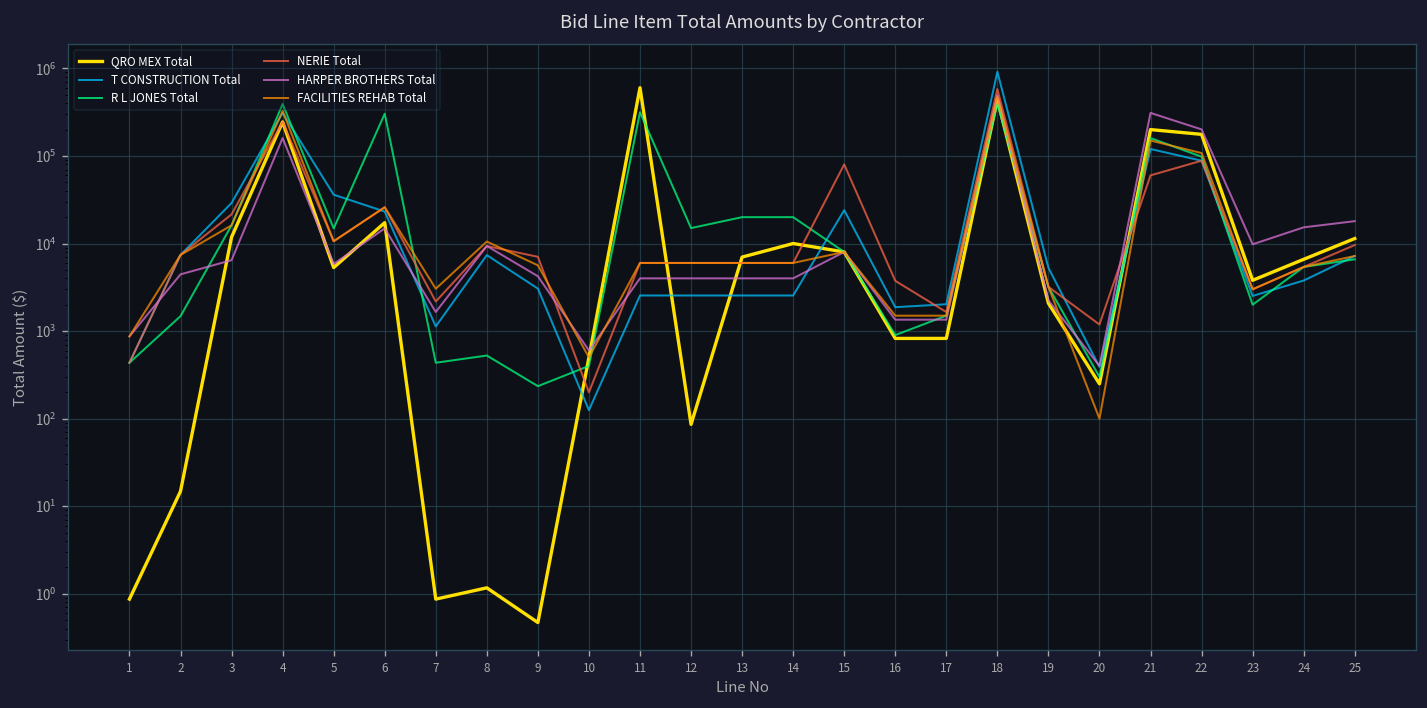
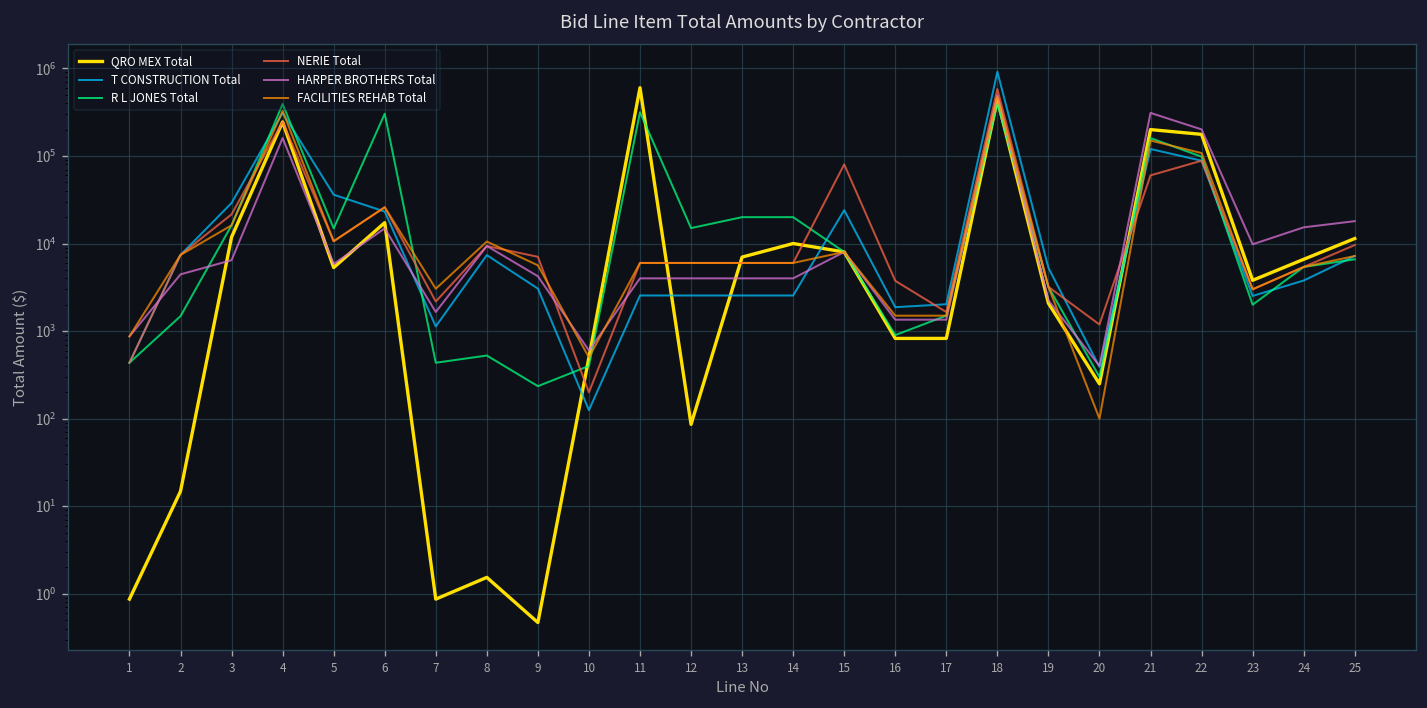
  {
    "QRO MEX Total": {
      "1": 0.9,
      "2": 15,
      "3": 12000,
      "5": 5000,
      "6": 17000,
      "7": 0.9,
-     "8": 1.2,
+     "8": 1.5,
      "9": 0.5,
      "11": 600000,
      "12": 90,
      "13": 7000,
      "14": 10000,
      "16": 800,
      "17": 800,
      "20": 250,
      "21": 200000,
      "22": 180000,
      "23": 4000,
      "24": 7000,
      "25": 11000
    },
    "T CONSTRUCTION Total": {
      "3": 29000,
      "5": 40000,
      "6": 23000,
      "7": 1100,
      "8": 7000,
      "9": 3100,
      "10": 130,
      "11": 2600,
      "12": 2600,
      "13": 2600,
      "14": 2600,
      "15": 24000,
      "16": 1900,
      "17": 2000,
      "18": 900000,
      "19": 5000,
      "21": 120000,
      "23": 2500,
      "24": 4000
    },
    "R L JONES Total": {
      "2": 1500,
      "5": 15000,
      "6": 300000,
      "7": 400,
      "8": 500,
      "9": 240,
      "10": 400,
      "11": 320000,
      "12": 15000,
      "13": 20000,
      "14": 20000,
      "16": 900,
      "18": 400000,
      "20": 300,
      "22": 100000,
      "23": 2000,
      "25": 7000
    },
    "NERIE Total": {
      "3": 22000,
      "7": 2200,
      "9": 7000,
      "10": 200,
      "15": 80000,
      "16": 4000,
      "17": 1700,
      "18": 600000,
      "20": 1200,
      "21": 60000,
      "25": 10000
    },
    "HARPER BROTHERS Total": {
      "2": 4000,
      "3": 6000,
      "4": 160000,
      "5": 6000,
      "6": 15000,
      "7": 1700,
      "9": 4000,
      "10": 600,
      "11": 4000,
      "12": 4000,
      "13": 4000,
      "14": 4000,
      "16": 1400,
      "17": 1400,
      "21": 310000,
      "22": 200000,
      "23": 10000,
      "24": 15000,
      "25": 18000
    },
    "FACILITIES REHAB Total": {
      "7": 3000,
      "8": 11000,
      "9": 6000,
      "16": 1500,
      "20": 100,
      "22": 110000
    }
  }
